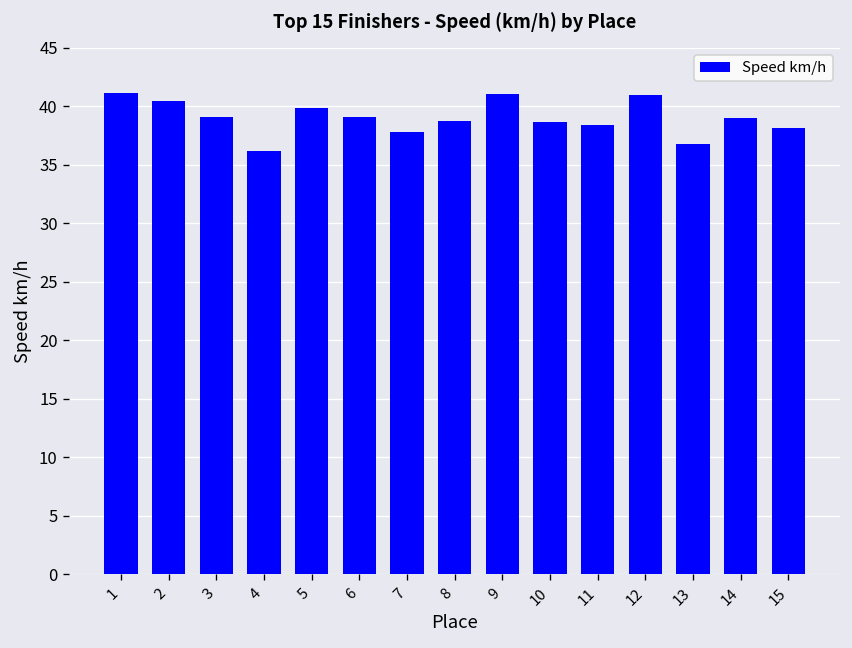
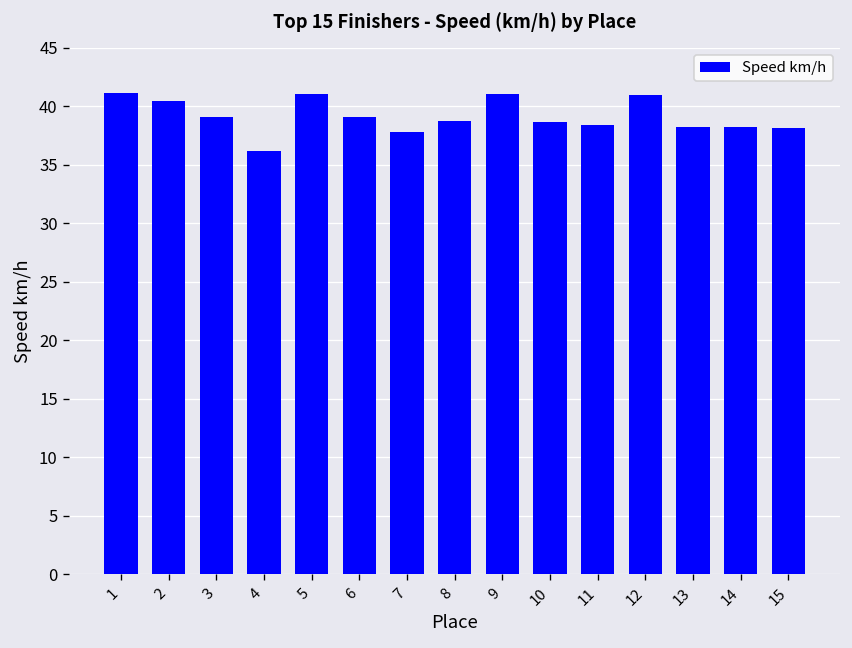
  {
    "1": 41,
    "2": 40,
    "3": 39,
    "4": 36,
-   "5": 40,
+   "5": 41,
    "6": 39,
    "7": 38,
    "8": 39,
    "9": 41,
    "10": 39,
    "11": 38,
    "12": 41,
-   "13": 37,
-   "14": 39,
+   "13": 38,
+   "14": 38,
    "15": 38
  }
